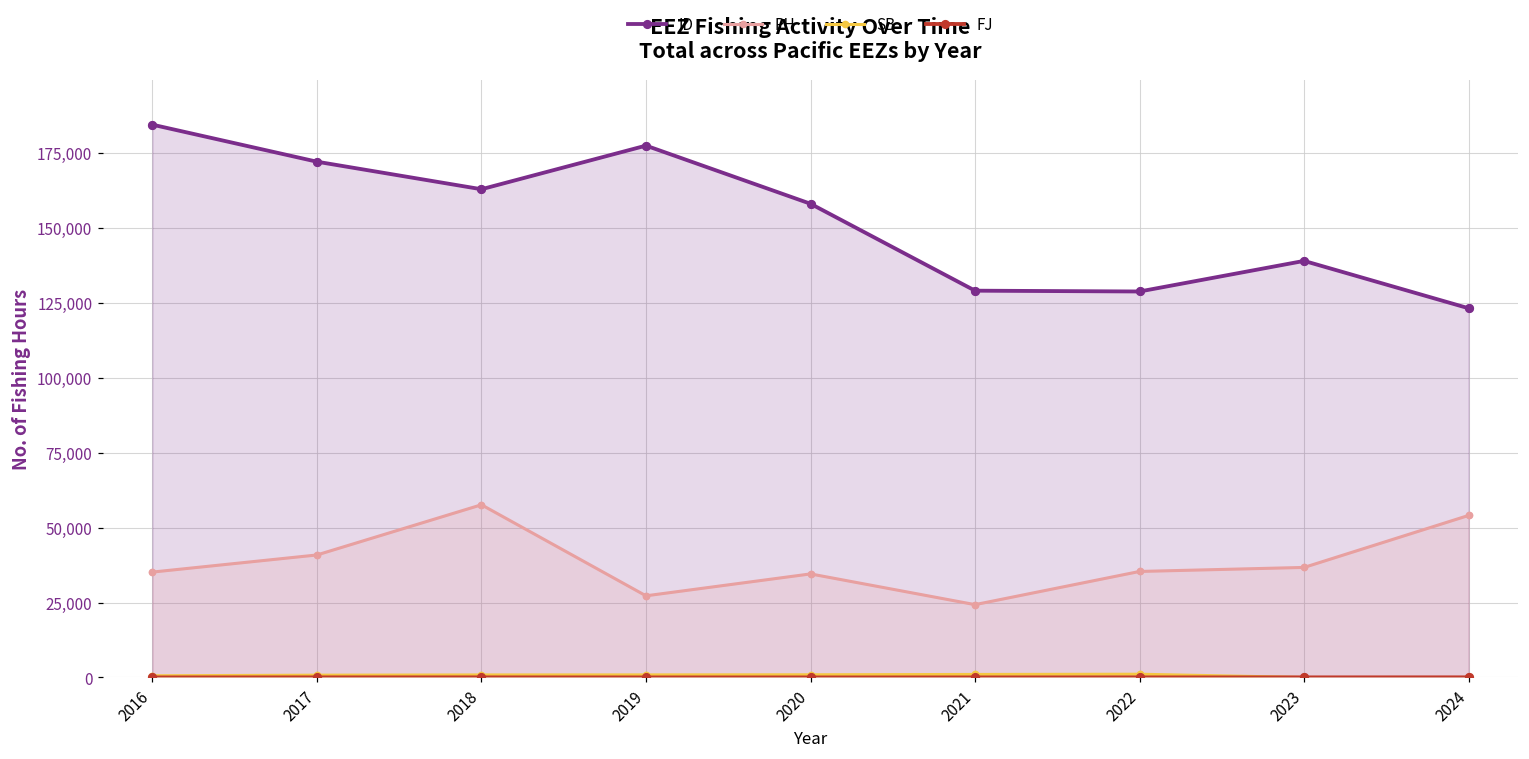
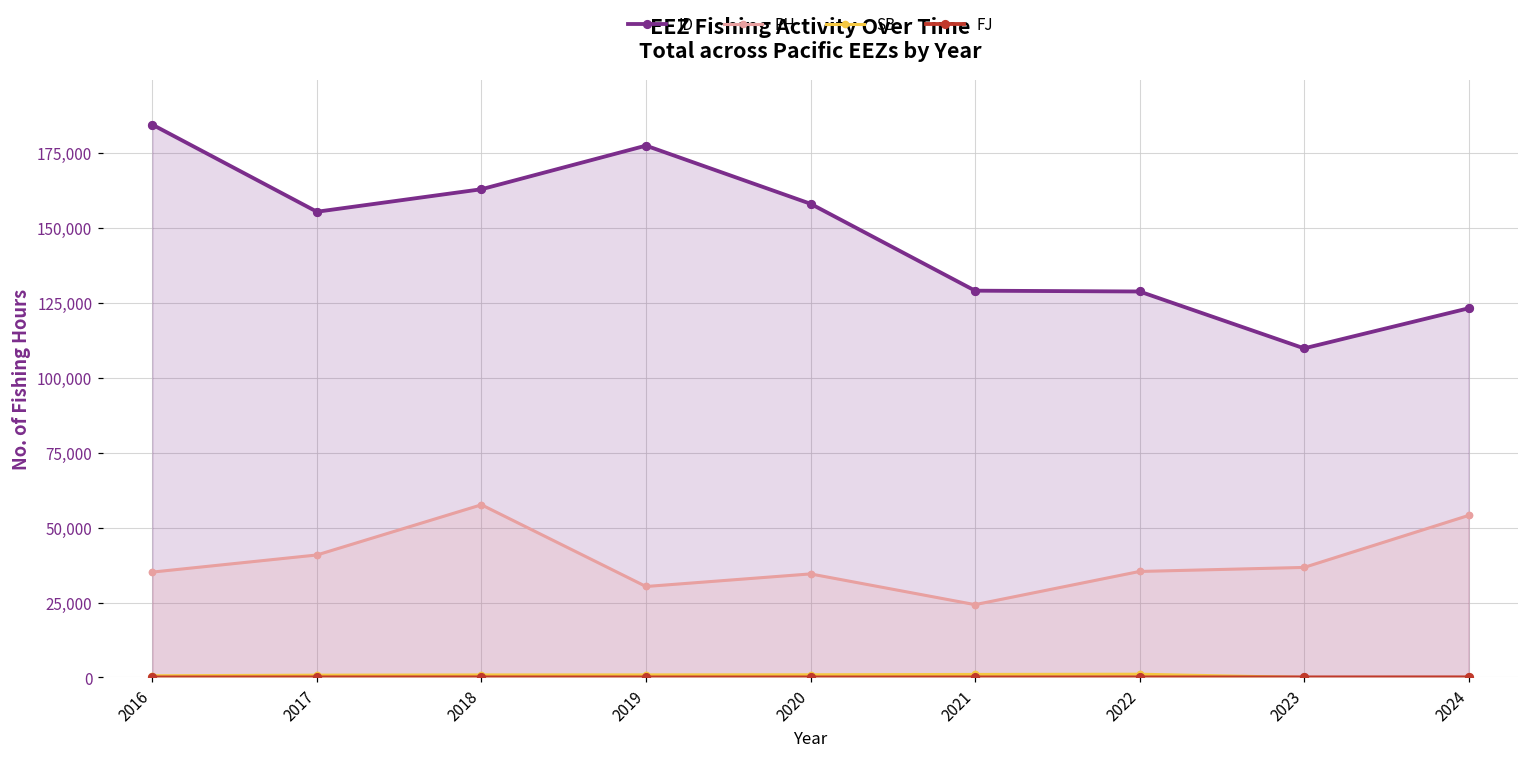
  {
    "ID": {
      "2016": "185,000",
-     "2017": "172,000",
+     "2017": "155,000",
      "2018": "163,000",
      "2019": "178,000",
      "2020": "158,000",
      "2021": "129,000",
      "2022": "129,000",
-     "2023": "139,000",
+     "2023": "110,000",
      "2024": "123,000"
    },
    "PH": {
      "2016": "35,000",
      "2017": "41,000",
      "2018": "58,000",
-     "2019": "27,000",
+     "2019": "30,000",
      "2020": "35,000",
      "2021": "24,000",
      "2022": "35,000",
      "2023": "37,000",
      "2024": "54,000"
    },
    "SB": {
      "2021": "1,000",
      "2022": "1,000"
    },
    "FJ": {
      "2021": "0",
      "2022": "0"
    }
  }
